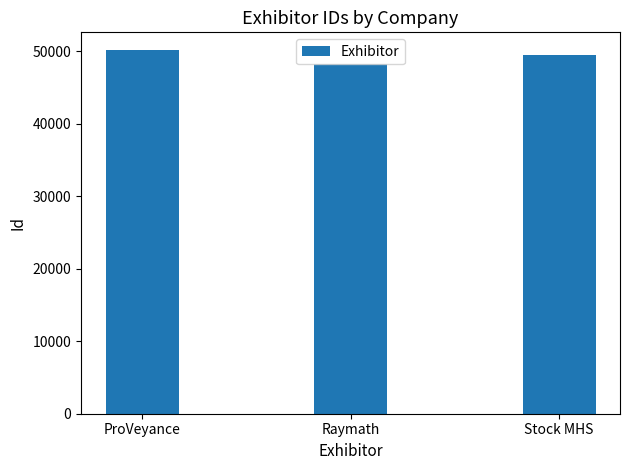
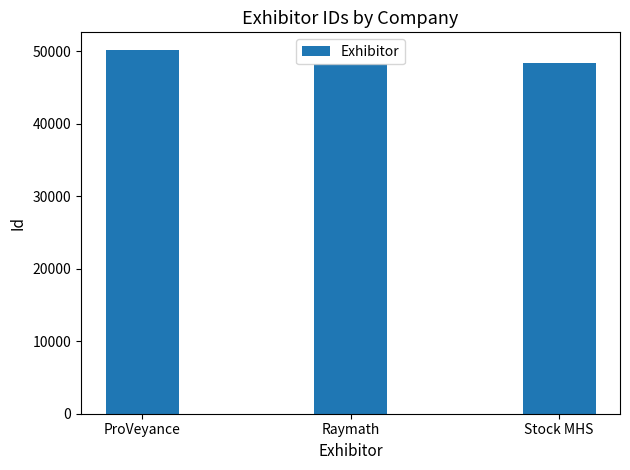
  {
    "ProVeyance": 50000,
-   "Stock MHS": 50000
+   "Stock MHS": 48000
  }
